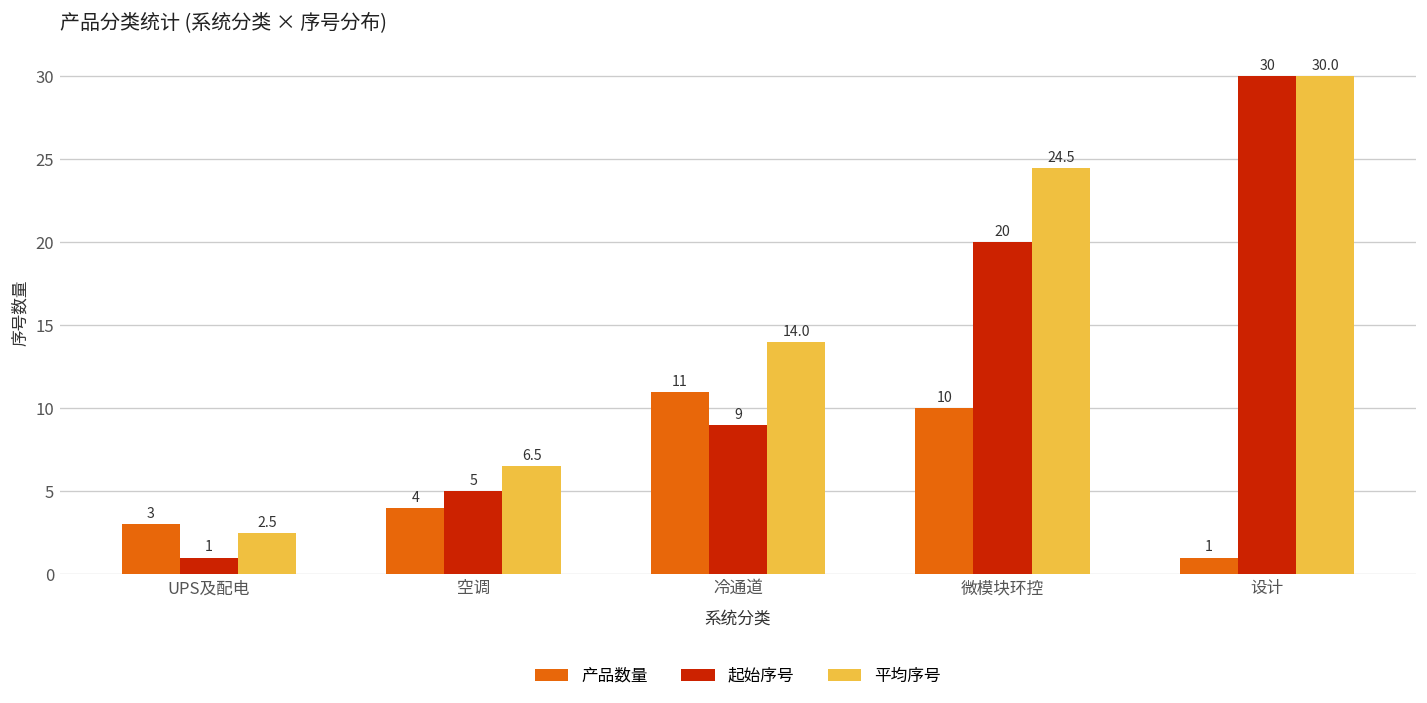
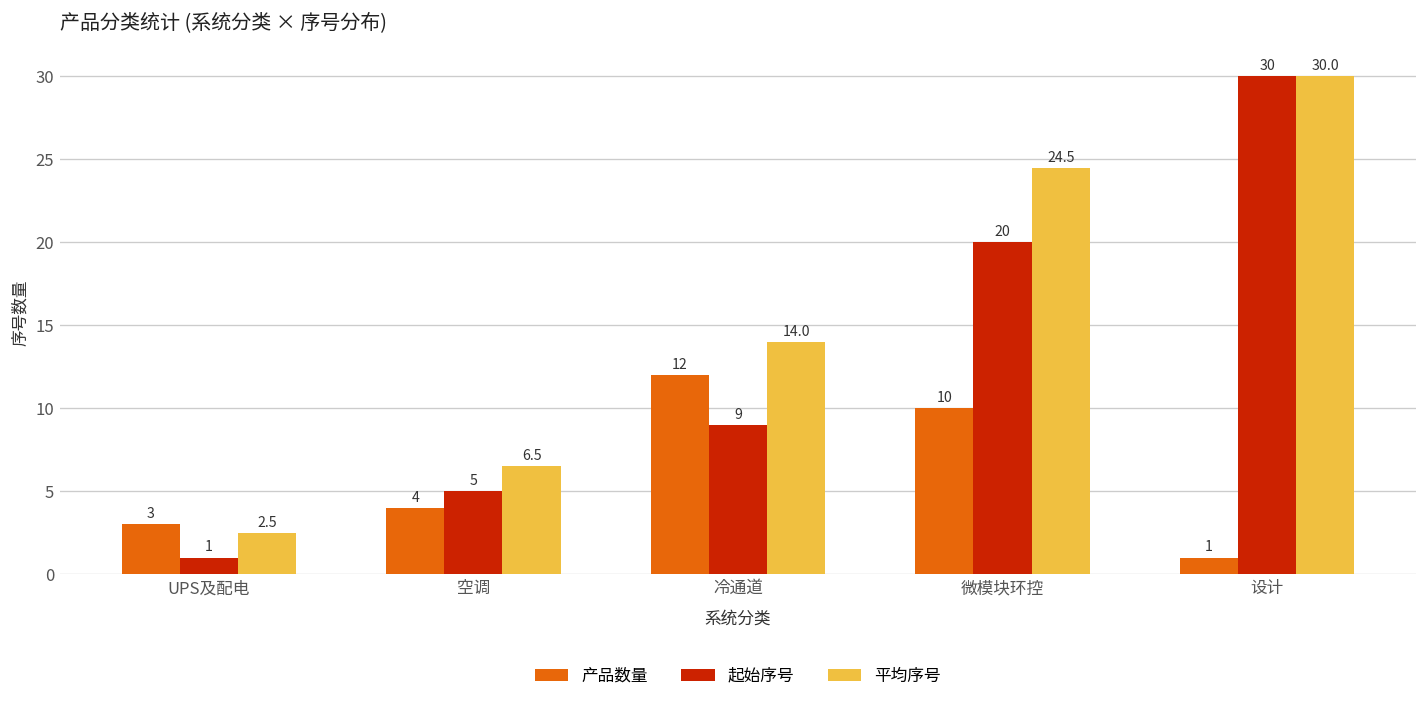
  {
    "产品数量": {
      "UPS及配电": 3,
      "空调": 4,
-     "冷通道": 11,
+     "冷通道": 12,
      "微模块环控": 10,
      "设计": 1
    },
    "起始序号": {
      "UPS及配电": 1,
      "空调": 5,
      "冷通道": 9,
      "微模块环控": 20,
      "设计": 30
    },
    "平均序号": {
      "UPS及配电": 2.5,
      "空调": 6.5,
      "冷通道": 14.0,
      "微模块环控": 24.5,
      "设计": 30.0
    }
  }
